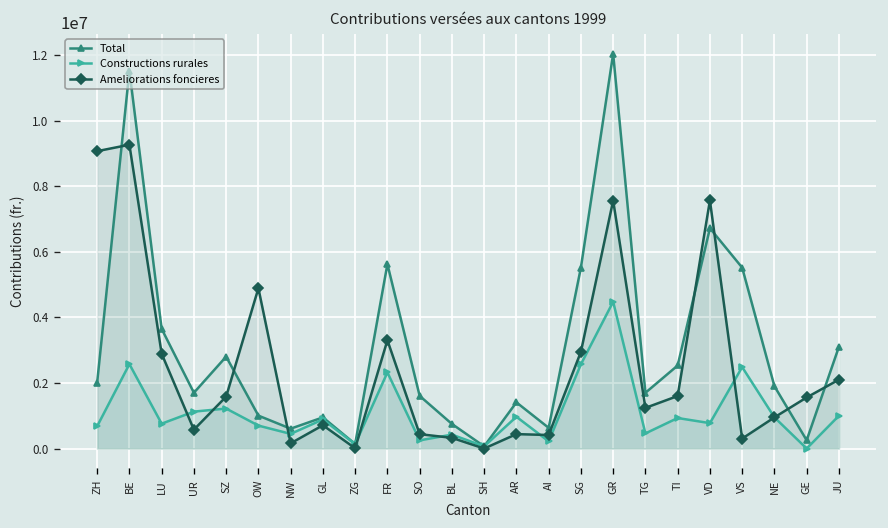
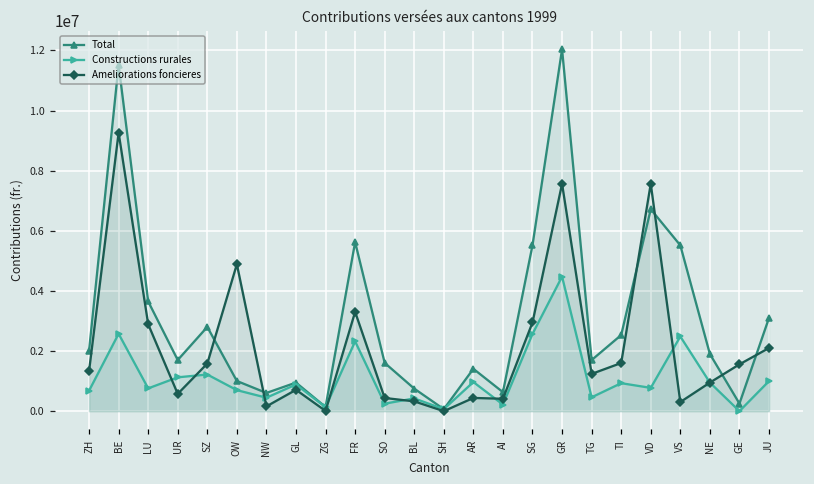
  {
    "Ameliorations foncieres": {
-     "ZH": 9100000,
+     "ZH": 1300000,
      "BE": 9300000,
      "LU": 2900000,
      "UR": 600000,
      "SZ": 1600000,
      "OW": 4900000,
      "NW": 200000,
      "GL": 700000,
      "ZG": 0,
      "FR": 3300000,
      "SO": 400000,
      "BL": 300000,
      "AR": 400000,
      "AI": 400000,
      "SG": 3000000,
      "GR": 7600000,
      "TG": 1200000,
      "TI": 1600000,
      "VD": 7600000,
      "VS": 300000,
      "GE": 1600000,
      "JU": 2100000
    }
  }
